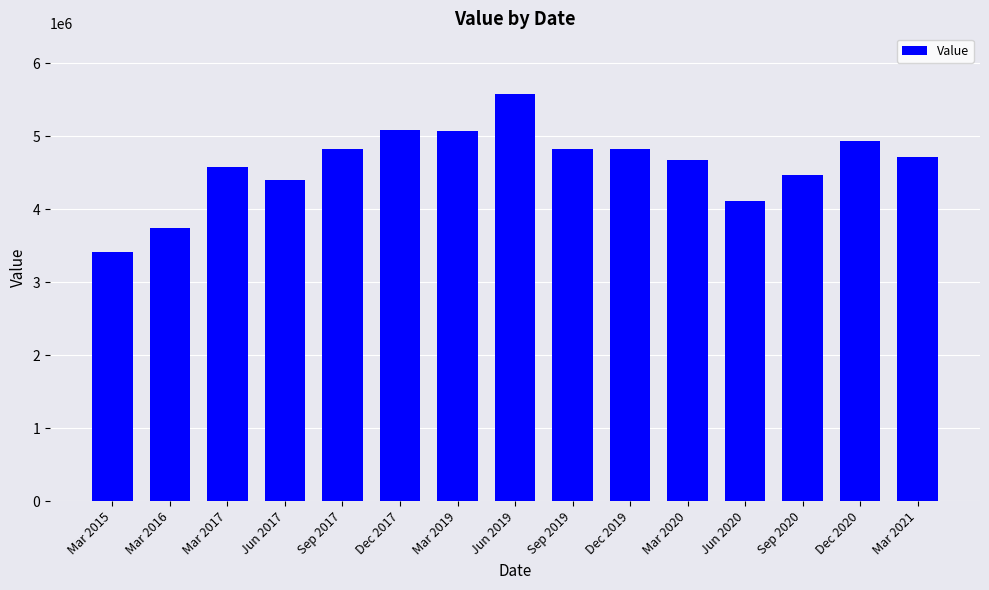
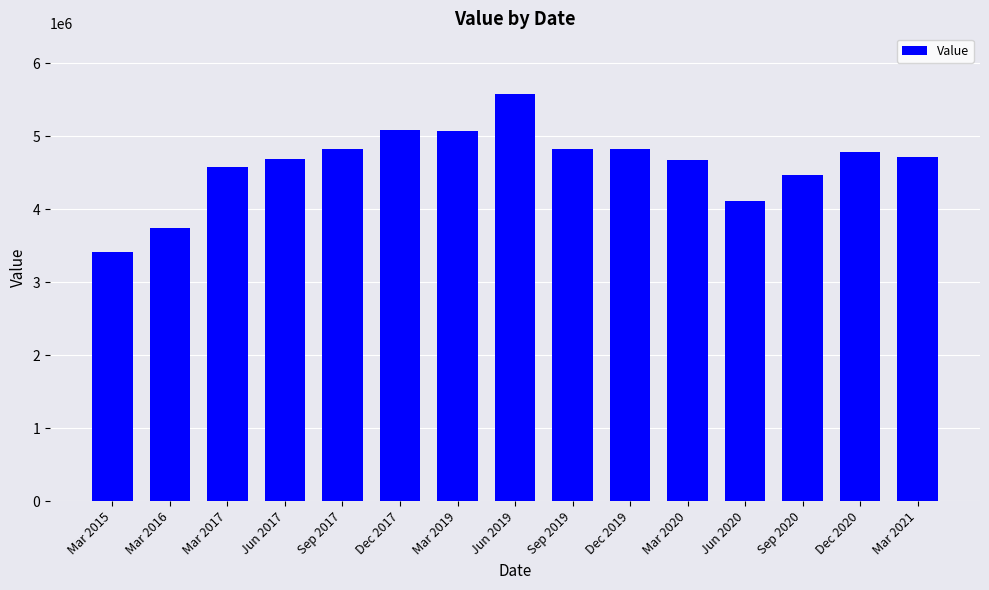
  {
    "Mar 2015": 3400000,
    "Mar 2016": 3700000,
    "Mar 2017": 4600000,
-   "Jun 2017": 4400000,
+   "Jun 2017": 4700000,
    "Sep 2017": 4800000,
    "Dec 2017": 5100000,
    "Mar 2019": 5100000,
    "Jun 2019": 5600000,
    "Sep 2019": 4800000,
    "Dec 2019": 4800000,
    "Mar 2020": 4700000,
    "Jun 2020": 4100000,
    "Sep 2020": 4500000,
-   "Dec 2020": 4900000,
+   "Dec 2020": 4800000,
    "Mar 2021": 4700000
  }
